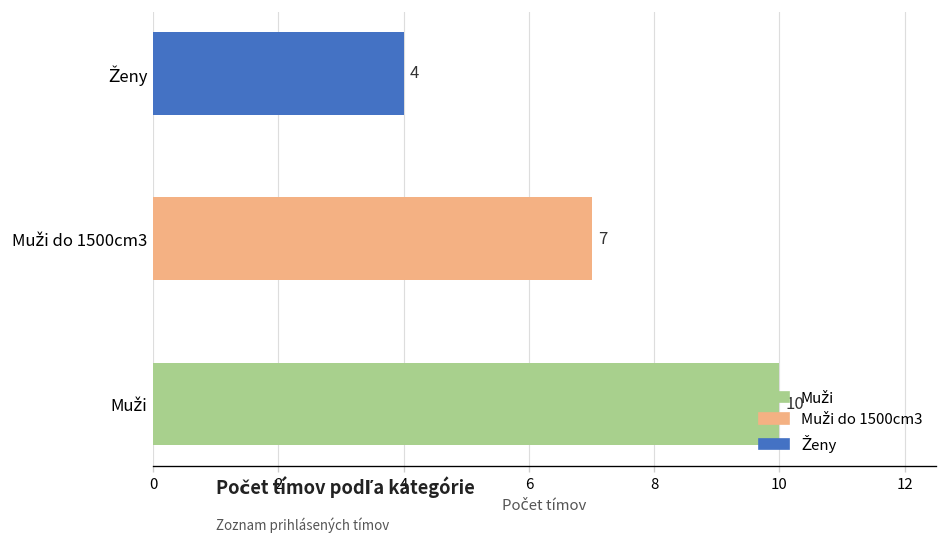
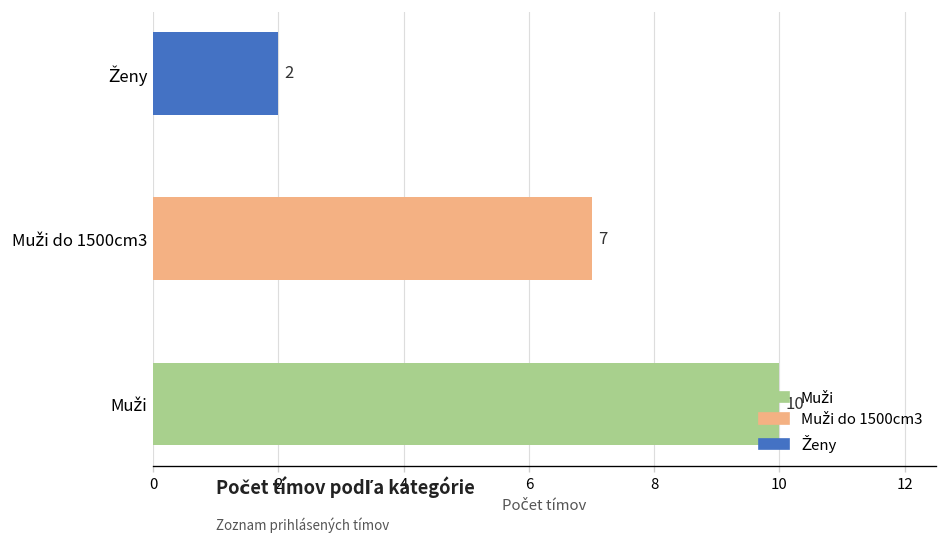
  {
-   "Ženy": 4,
+   "Ženy": 2,
    "Muži do 1500cm3": 7,
    "Muži": 10
  }
